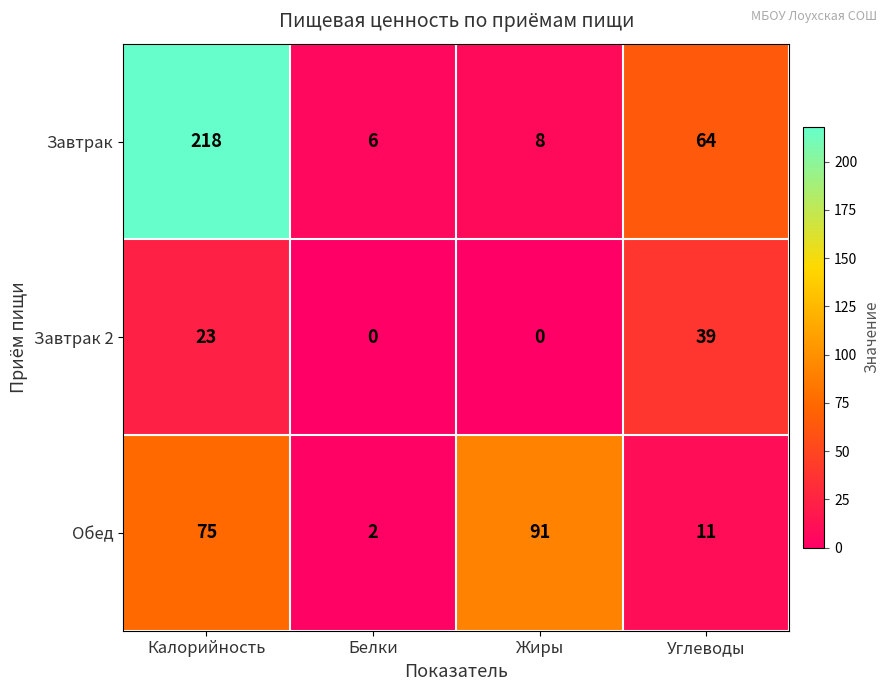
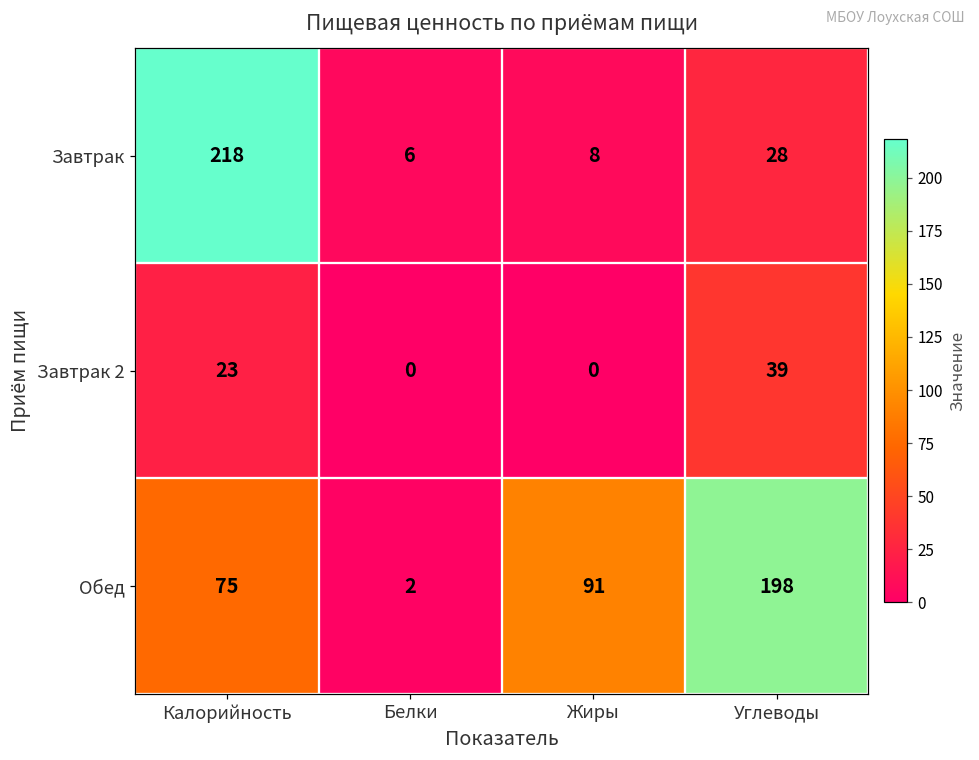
  {
    "Завтрак": {
      "Калорийность": 218,
      "Белки": 6,
      "Жиры": 8,
-     "Углеводы": 64
+     "Углеводы": 28
    },
    "Завтрак 2": {
      "Калорийность": 23,
      "Белки": 0,
      "Жиры": 0,
      "Углеводы": 39
    },
    "Обед": {
      "Калорийность": 75,
      "Белки": 2,
      "Жиры": 91,
-     "Углеводы": 11
+     "Углеводы": 198
    }
  }
